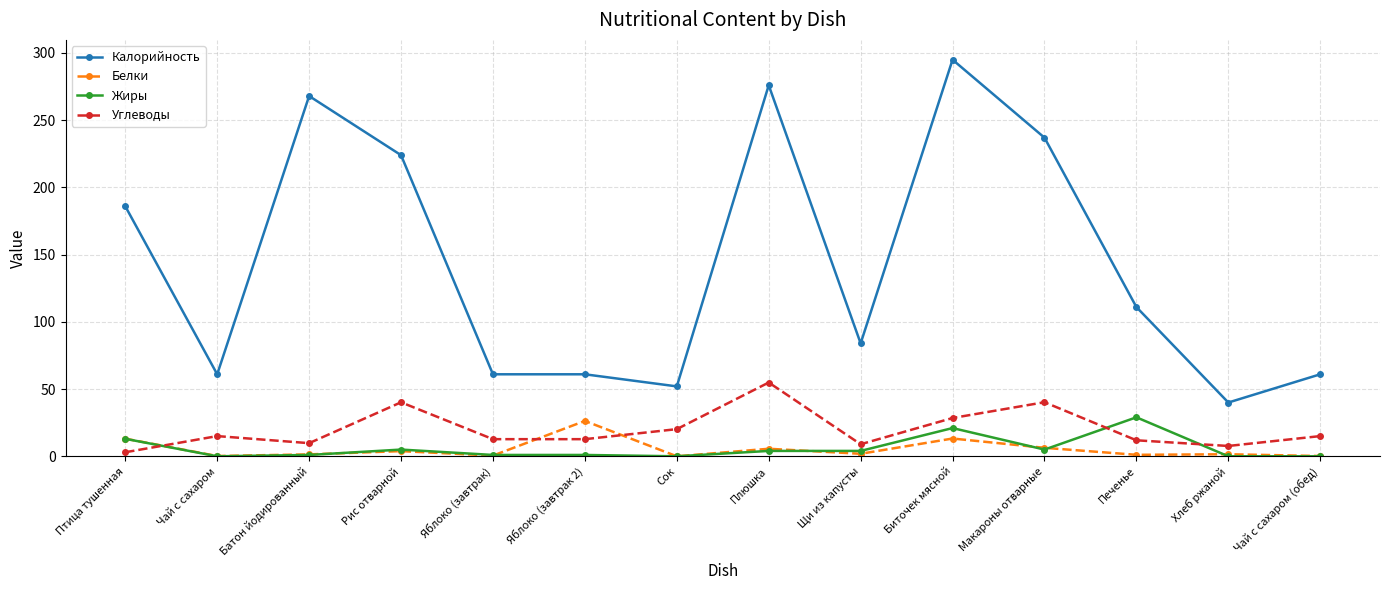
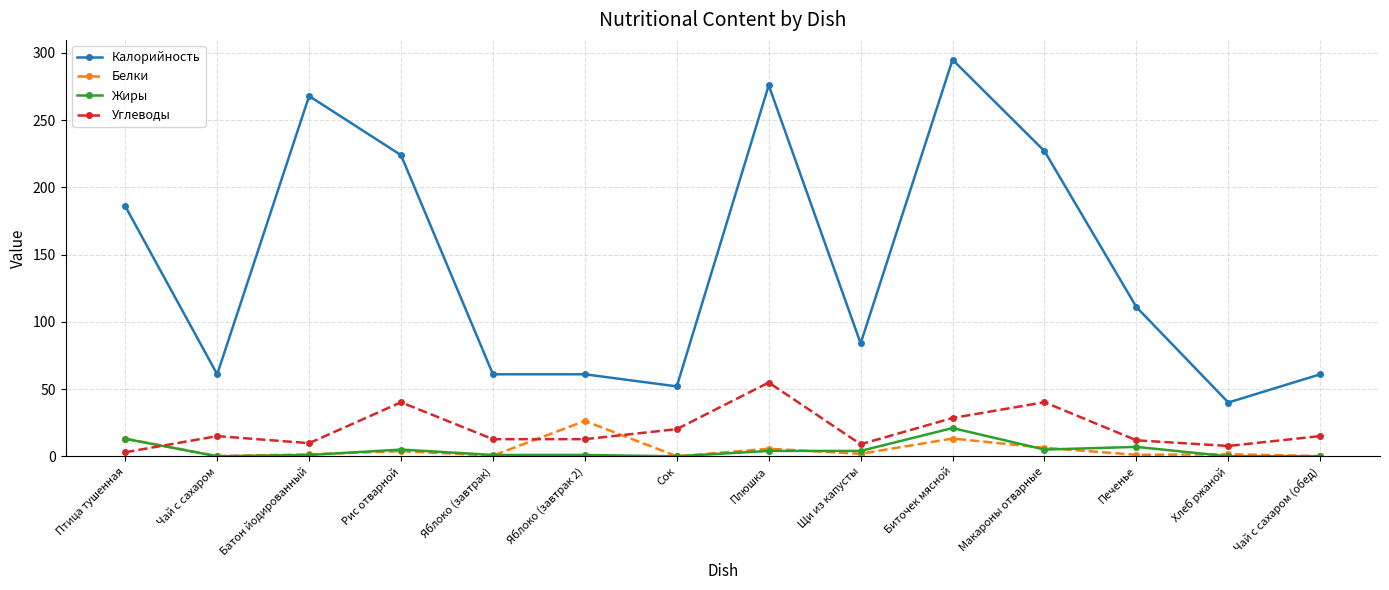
  {
    "Калорийность": {
      "Птица тушенная": 186,
      "Чай с сахаром": 61,
      "Батон йодированный": 268,
      "Рис отварной": 224,
      "Яблоко (завтрак)": 61,
      "Яблоко (завтрак 2)": 61,
      "Сок": 52,
      "Плюшка": 276,
      "Щи из капусты": 84,
      "Биточек мясной": 295,
-     "Макароны отварные": 237,
+     "Макароны отварные": 227,
      "Печенье": 111,
      "Хлеб ржаной": 40,
      "Чай с сахаром (обед)": 61
    },
    "Белки": {
      "Яблоко (завтрак 2)": 26,
      "Щи из капусты": 2,
      "Биточек мясной": 13,
      "Печенье": 1
    },
    "Жиры": {
      "Яблоко (завтрак 2)": 1,
      "Щи из капусты": 4,
      "Биточек мясной": 21,
-     "Печенье": 29
+     "Печенье": 7
    },
    "Углеводы": {
      "Птица тушенная": 3,
      "Чай с сахаром": 15,
      "Батон йодированный": 10,
      "Рис отварной": 40,
      "Яблоко (завтрак)": 13,
      "Яблоко (завтрак 2)": 13,
      "Сок": 20,
      "Плюшка": 55,
      "Щи из капусты": 9,
      "Биточек мясной": 28,
      "Макароны отварные": 40,
      "Печенье": 12,
      "Хлеб ржаной": 8,
      "Чай с сахаром (обед)": 15
    }
  }
